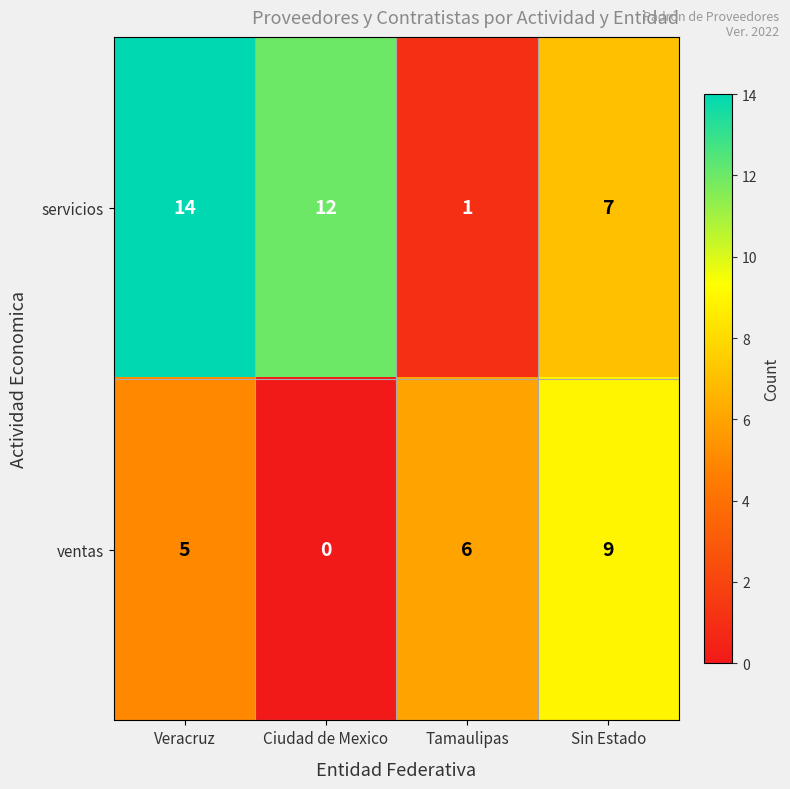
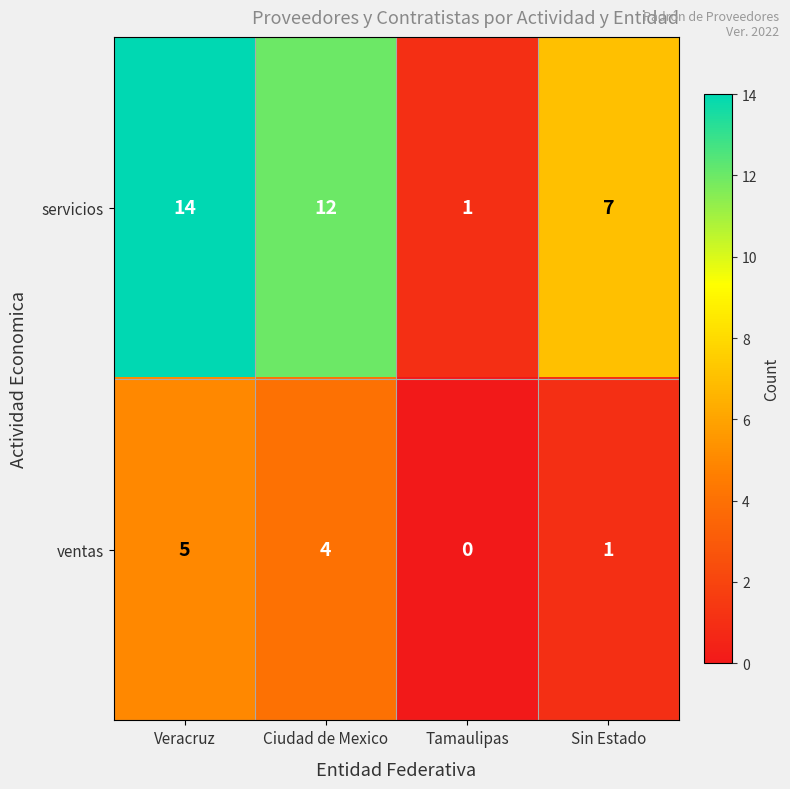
  {
    "servicios": {
      "Veracruz": 14,
      "Ciudad de Mexico": 12,
      "Tamaulipas": 1,
      "Sin Estado": 7
    },
    "ventas": {
      "Veracruz": 5,
-     "Ciudad de Mexico": 0,
-     "Tamaulipas": 6,
-     "Sin Estado": 9
+     "Ciudad de Mexico": 4,
+     "Tamaulipas": 0,
+     "Sin Estado": 1
    }
  }
